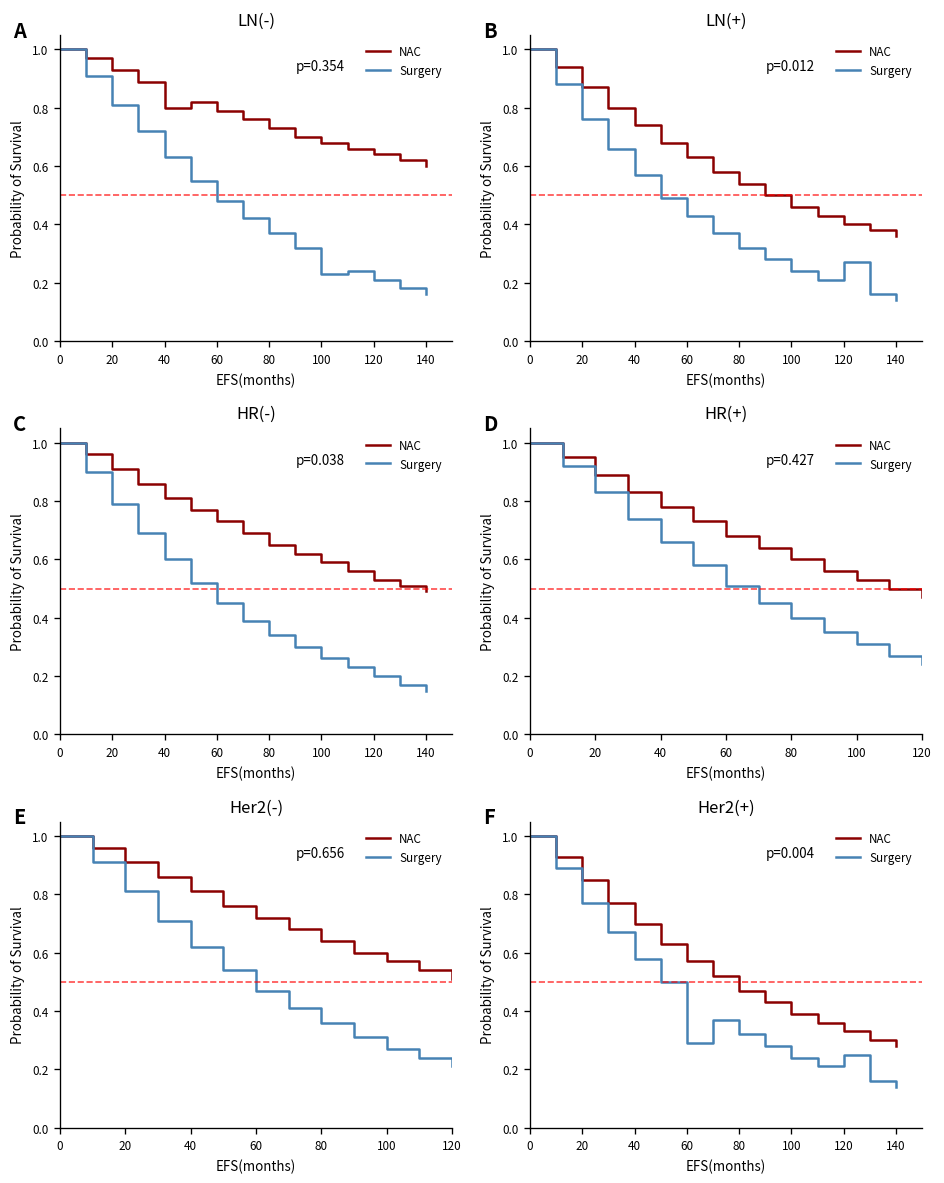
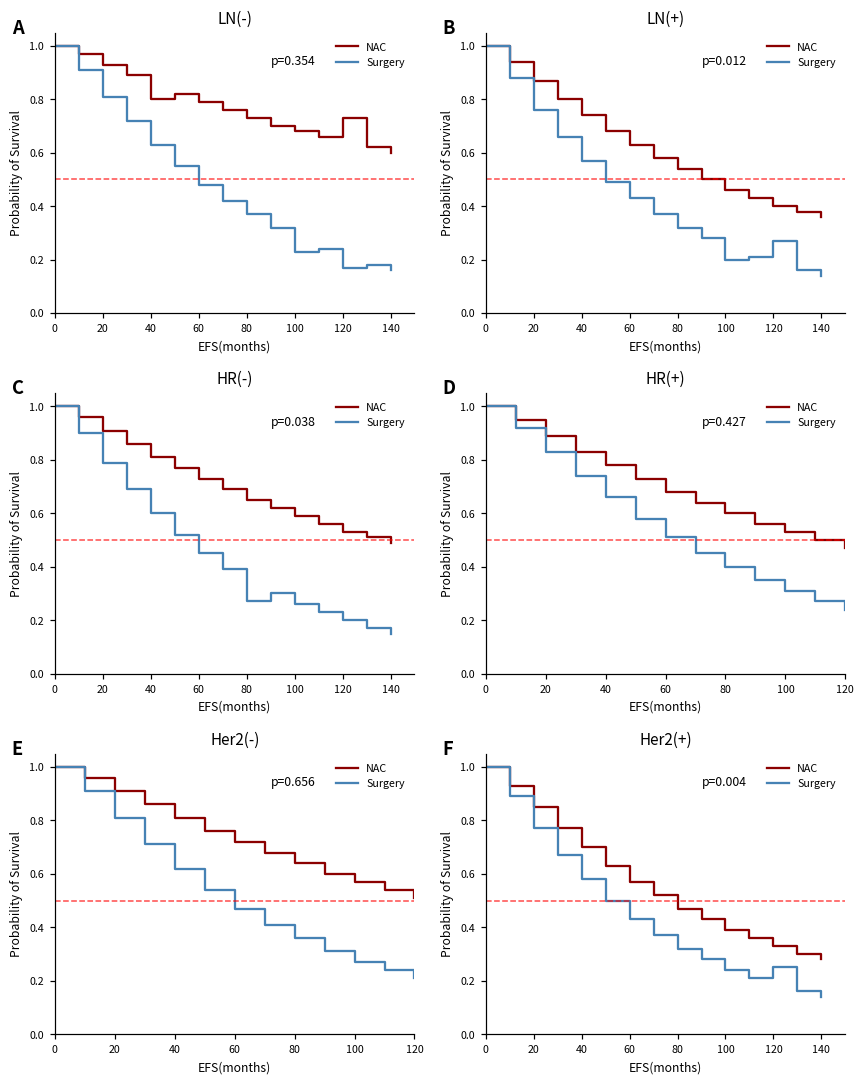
  {
    "LN(-)": {
      "NAC": {
        "20": 0.93,
        "40": 0.80,
        "60": 0.79,
        "80": 0.73,
        "100": 0.68,
-       "120": 0.64,
+       "120": 0.73,
        "140": 0.60
      },
      "Surgery": {
        "20": 0.81,
        "40": 0.63,
        "60": 0.48,
        "80": 0.37,
        "100": 0.23,
-       "120": 0.21,
+       "120": 0.17,
        "140": 0.16
      }
    },
    "LN(+)": {
      "NAC": {
        "20": 0.87,
        "40": 0.74,
        "60": 0.63,
        "80": 0.54,
        "100": 0.46,
        "120": 0.40,
        "140": 0.36
      },
      "Surgery": {
        "20": 0.76,
        "40": 0.57,
        "60": 0.43,
        "80": 0.32,
-       "100": 0.24,
+       "100": 0.20,
        "120": 0.27,
        "140": 0.14
      }
    },
    "HR(-)": {
      "NAC": {
        "20": 0.91,
        "40": 0.81,
        "60": 0.73,
        "80": 0.65,
        "100": 0.59,
        "120": 0.53,
        "140": 0.49
      },
      "Surgery": {
        "20": 0.79,
        "40": 0.60,
        "60": 0.45,
-       "80": 0.34,
+       "80": 0.27,
        "100": 0.26,
        "120": 0.20,
        "140": 0.15
      }
    },
    "HR(+)": {
      "NAC": {
        "20": 0.89,
        "40": 0.78,
        "60": 0.68,
        "80": 0.60,
        "100": 0.53,
        "120": 0.47
      },
      "Surgery": {
        "20": 0.83,
        "40": 0.66,
        "60": 0.51,
        "80": 0.40,
        "100": 0.31,
        "120": 0.24
      }
    },
    "Her2(-)": {
      "NAC": {
        "20": 0.91,
        "40": 0.81,
        "60": 0.72,
        "80": 0.64,
        "100": 0.57,
        "120": 0.51
      },
      "Surgery": {
        "20": 0.81,
        "40": 0.62,
        "60": 0.47,
        "80": 0.36,
        "100": 0.27,
        "120": 0.21
      }
    },
    "Her2(+)": {
      "NAC": {
        "20": 0.85,
        "40": 0.70,
        "60": 0.57,
        "80": 0.47,
        "100": 0.39,
        "120": 0.33,
        "140": 0.28
      },
      "Surgery": {
        "20": 0.77,
        "40": 0.58,
-       "60": 0.29,
+       "60": 0.43,
        "80": 0.32,
        "100": 0.24,
        "120": 0.25,
        "140": 0.14
      }
    }
  }
